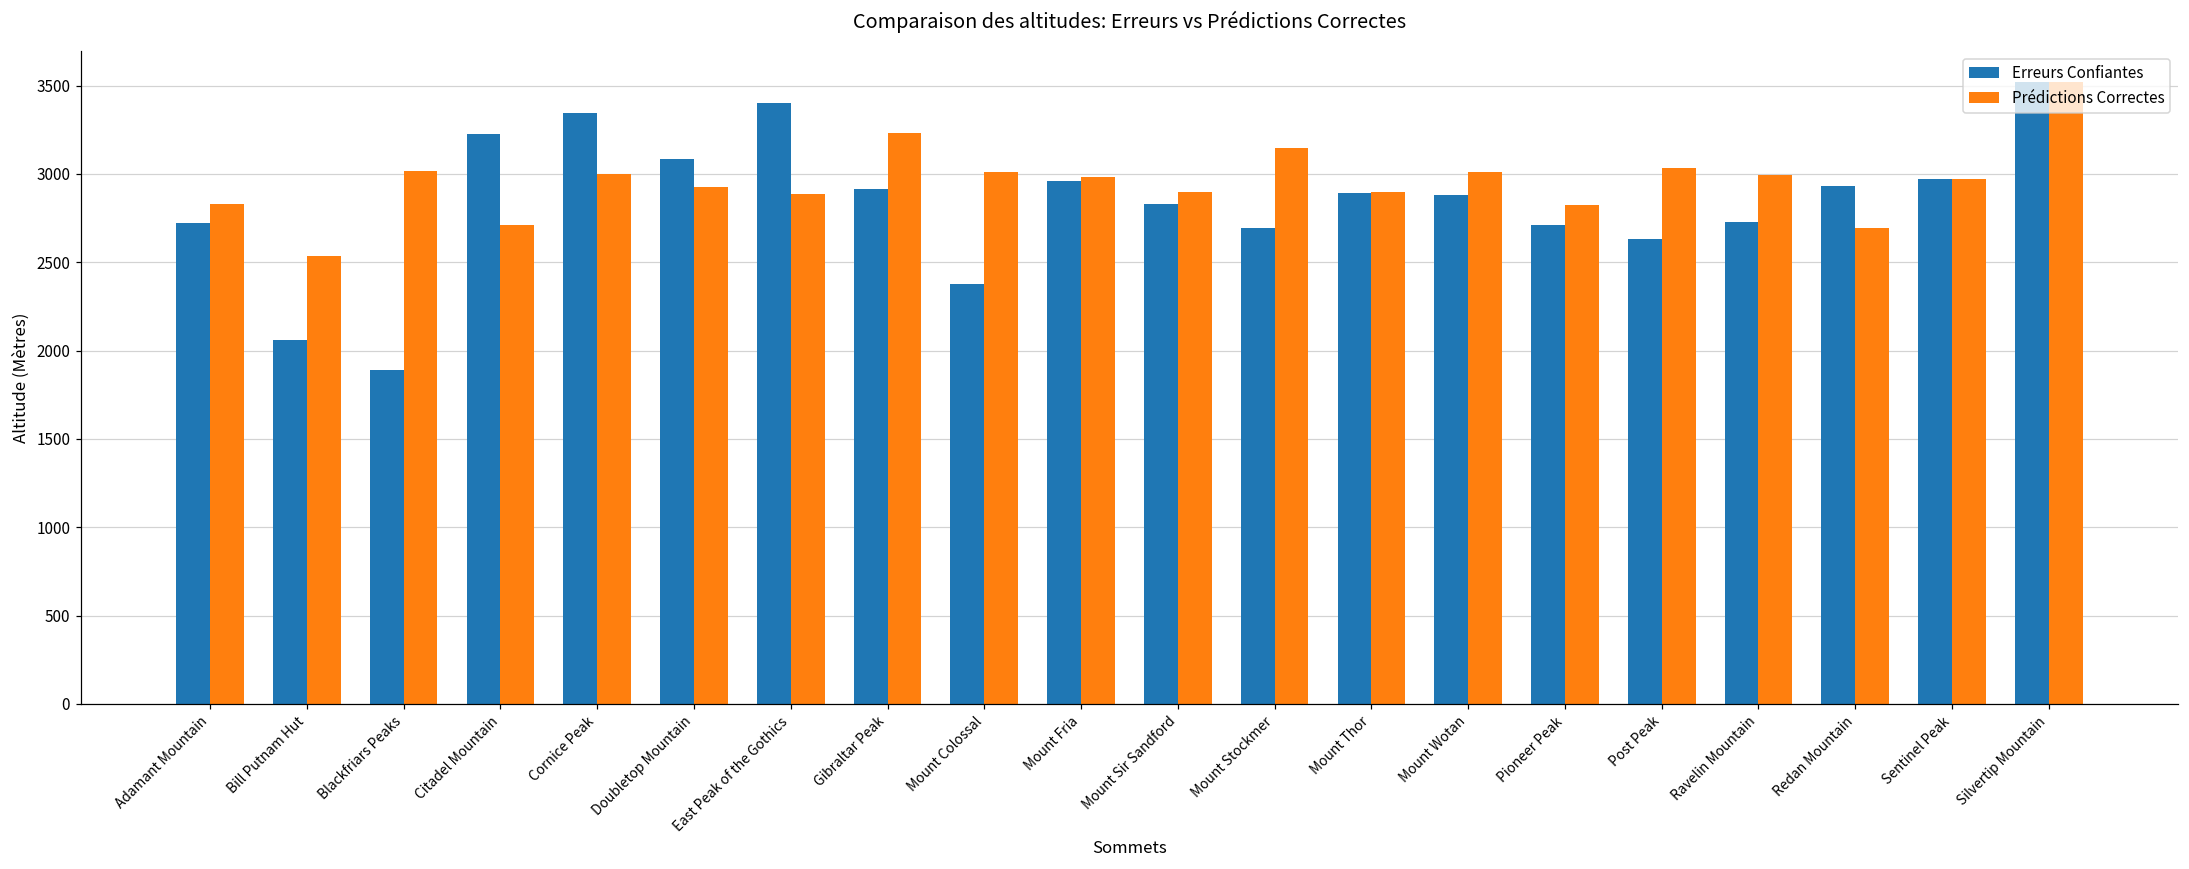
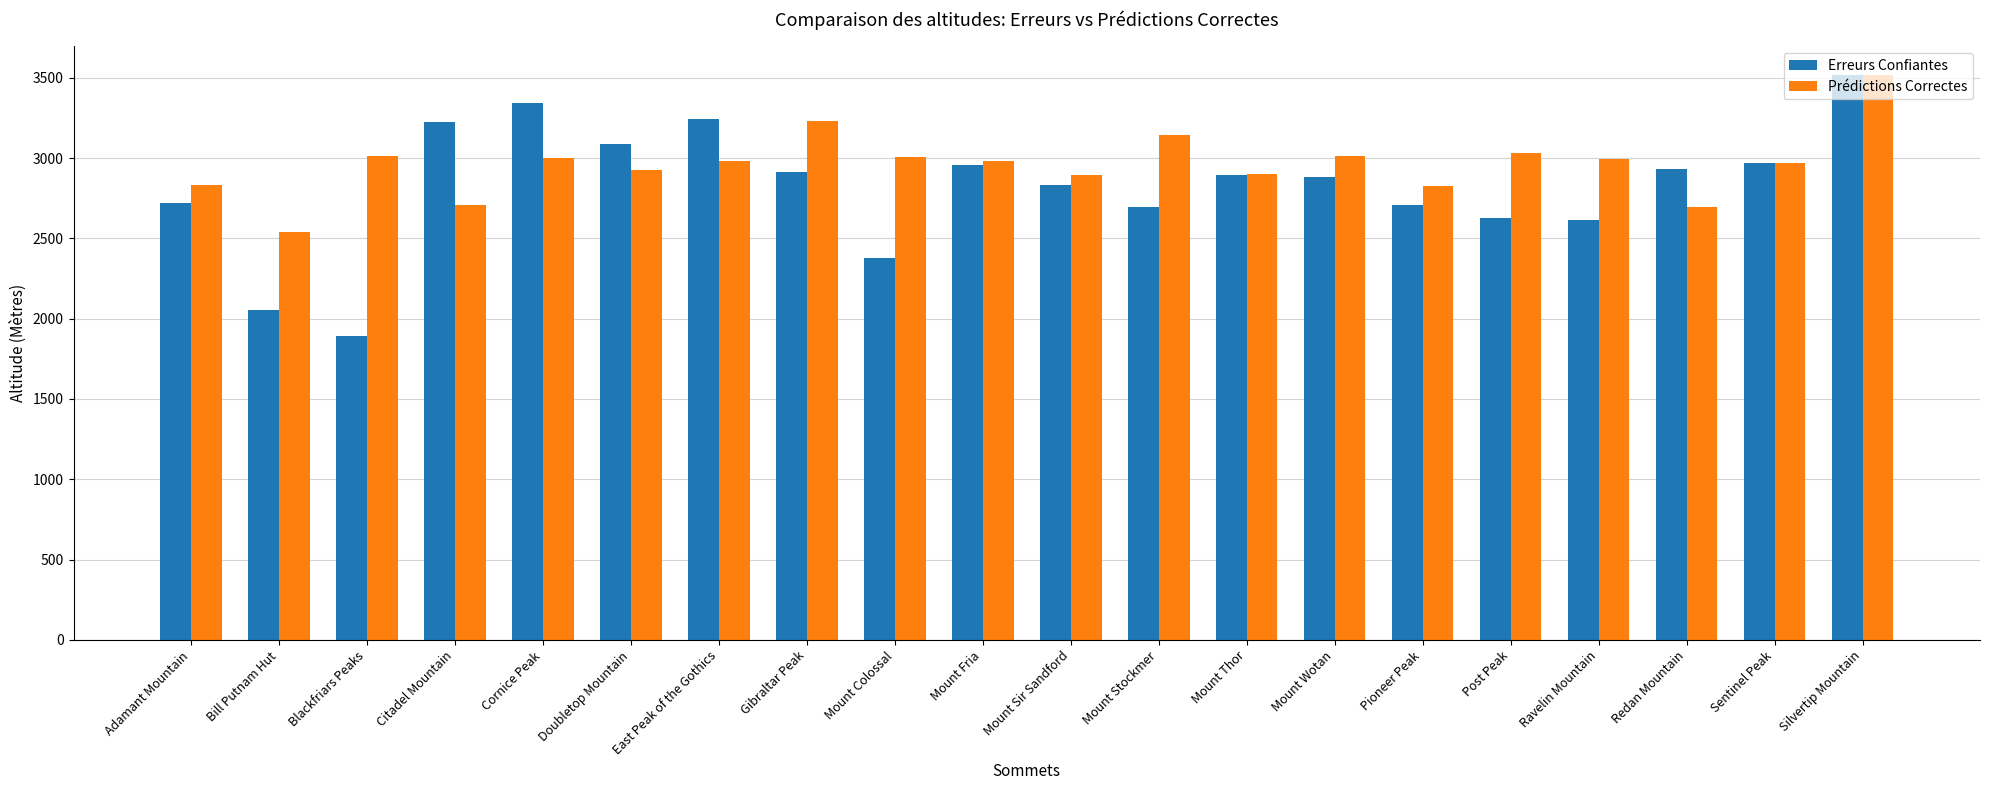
  {
    "Erreurs Confiantes": {
      "Adamant Mountain": 2720,
      "Bill Putnam Hut": 2060,
      "Blackfriars Peaks": 1890,
      "Citadel Mountain": 3230,
      "Cornice Peak": 3350,
      "Doubletop Mountain": 3090,
-     "East Peak of the Gothics": 3400,
+     "East Peak of the Gothics": 3250,
      "Gibraltar Peak": 2920,
      "Mount Colossal": 2380,
      "Mount Fria": 2960,
      "Mount Sir Sandford": 2830,
      "Mount Stockmer": 2700,
      "Mount Thor": 2890,
      "Mount Wotan": 2880,
      "Pioneer Peak": 2710,
      "Post Peak": 2630,
-     "Ravelin Mountain": 2730,
+     "Ravelin Mountain": 2610,
      "Redan Mountain": 2930,
      "Sentinel Peak": 2970
    },
    "Prédictions Correctes": {
      "Adamant Mountain": 2830,
      "Bill Putnam Hut": 2540,
      "Blackfriars Peaks": 3020,
      "Citadel Mountain": 2710,
      "Cornice Peak": 3000,
      "Doubletop Mountain": 2930,
-     "East Peak of the Gothics": 2880,
+     "East Peak of the Gothics": 2980,
      "Gibraltar Peak": 3230,
      "Mount Colossal": 3010,
      "Mount Fria": 2980,
      "Mount Sir Sandford": 2900,
      "Mount Stockmer": 3150,
      "Mount Thor": 2900,
      "Mount Wotan": 3010,
      "Pioneer Peak": 2820,
      "Post Peak": 3030,
      "Ravelin Mountain": 3000,
      "Redan Mountain": 2690,
      "Sentinel Peak": 2970
    }
  }
